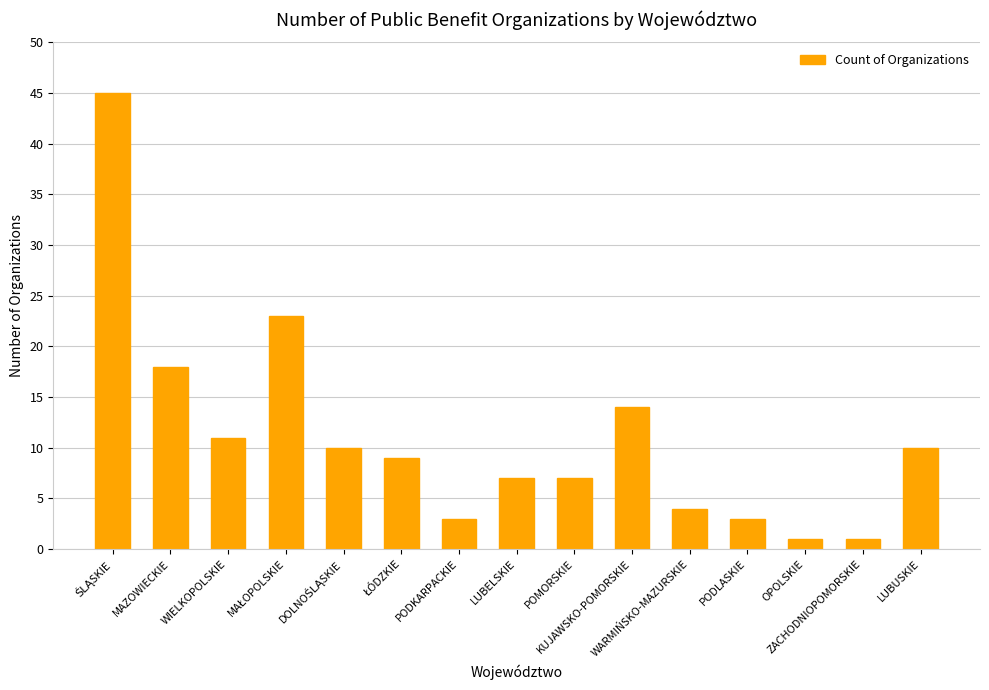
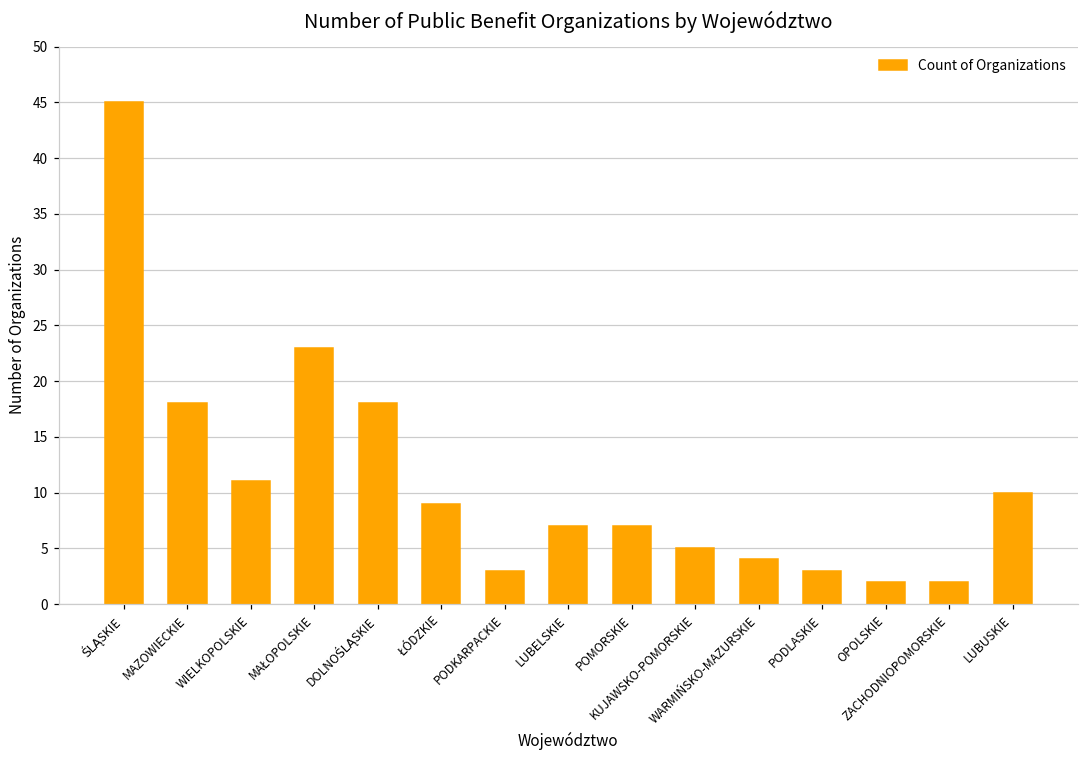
  {
    "ŚLĄSKIE": 45,
    "MAZOWIECKIE": 18,
    "WIELKOPOLSKIE": 11,
    "MAŁOPOLSKIE": 23,
-   "DOLNOŚLĄSKIE": 10,
+   "DOLNOŚLĄSKIE": 18,
    "ŁÓDZKIE": 9,
    "PODKARPACKIE": 3,
    "LUBELSKIE": 7,
    "POMORSKIE": 7,
-   "KUJAWSKO-POMORSKIE": 14,
+   "KUJAWSKO-POMORSKIE": 5,
    "WARMIŃSKO-MAZURSKIE": 4,
    "PODLASKIE": 3,
-   "OPOLSKIE": 1,
-   "ZACHODNIOPOMORSKIE": 1,
+   "OPOLSKIE": 2,
+   "ZACHODNIOPOMORSKIE": 2,
    "LUBUSKIE": 10
  }
